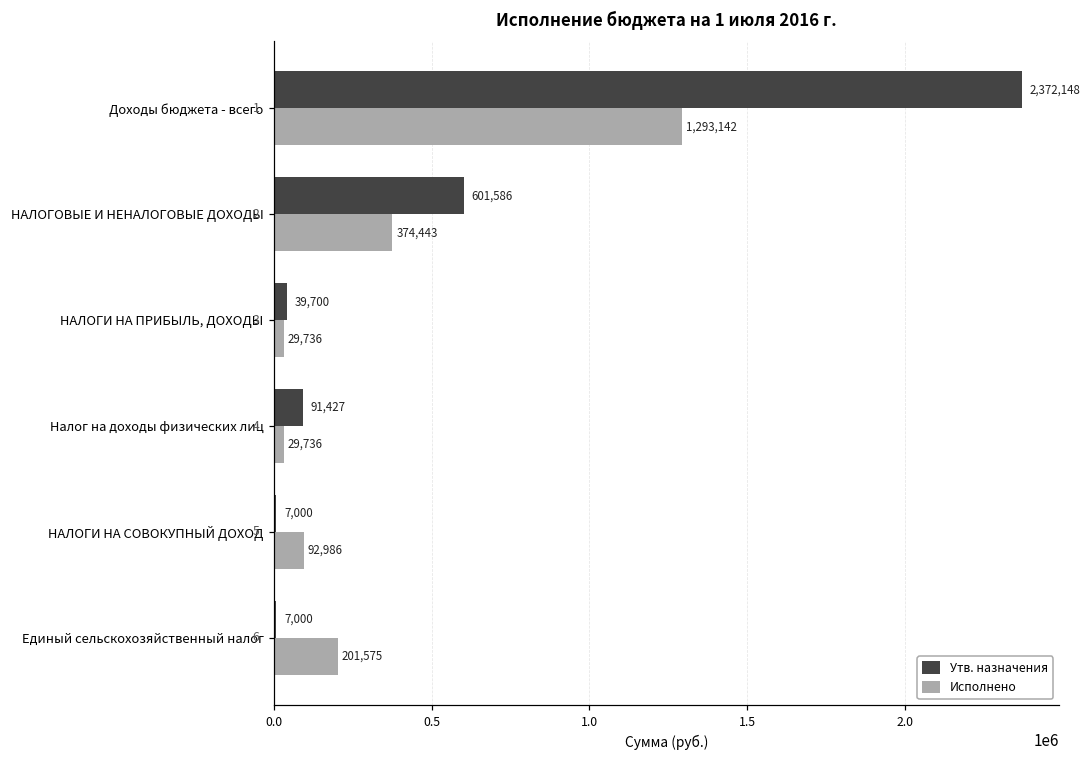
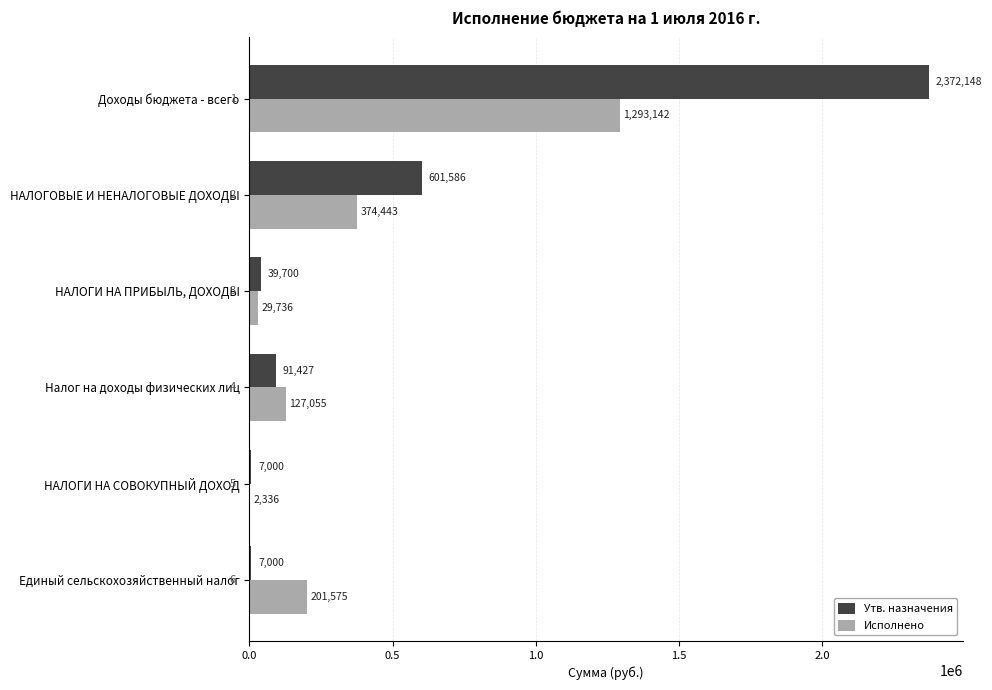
  {
    "Утв. назначения": {
      "Доходы бюджета - всего": "2,372,148",
      "НАЛОГОВЫЕ И НЕНАЛОГОВЫЕ ДОХОДЫ": "601,586",
      "НАЛОГИ НА ПРИБЫЛЬ, ДОХОДЫ": "39,700",
      "Налог на доходы физических лиц": "91,427",
      "НАЛОГИ НА СОВОКУПНЫЙ ДОХОД": "7,000",
      "Единый сельскохозяйственный налог": "7,000"
    },
    "Исполнено": {
      "Доходы бюджета - всего": "1,293,142",
      "НАЛОГОВЫЕ И НЕНАЛОГОВЫЕ ДОХОДЫ": "374,443",
      "НАЛОГИ НА ПРИБЫЛЬ, ДОХОДЫ": "29,736",
-     "Налог на доходы физических лиц": "29,736",
-     "НАЛОГИ НА СОВОКУПНЫЙ ДОХОД": "92,986",
+     "Налог на доходы физических лиц": "127,055",
+     "НАЛОГИ НА СОВОКУПНЫЙ ДОХОД": "2,336",
      "Единый сельскохозяйственный налог": "201,575"
    }
  }
